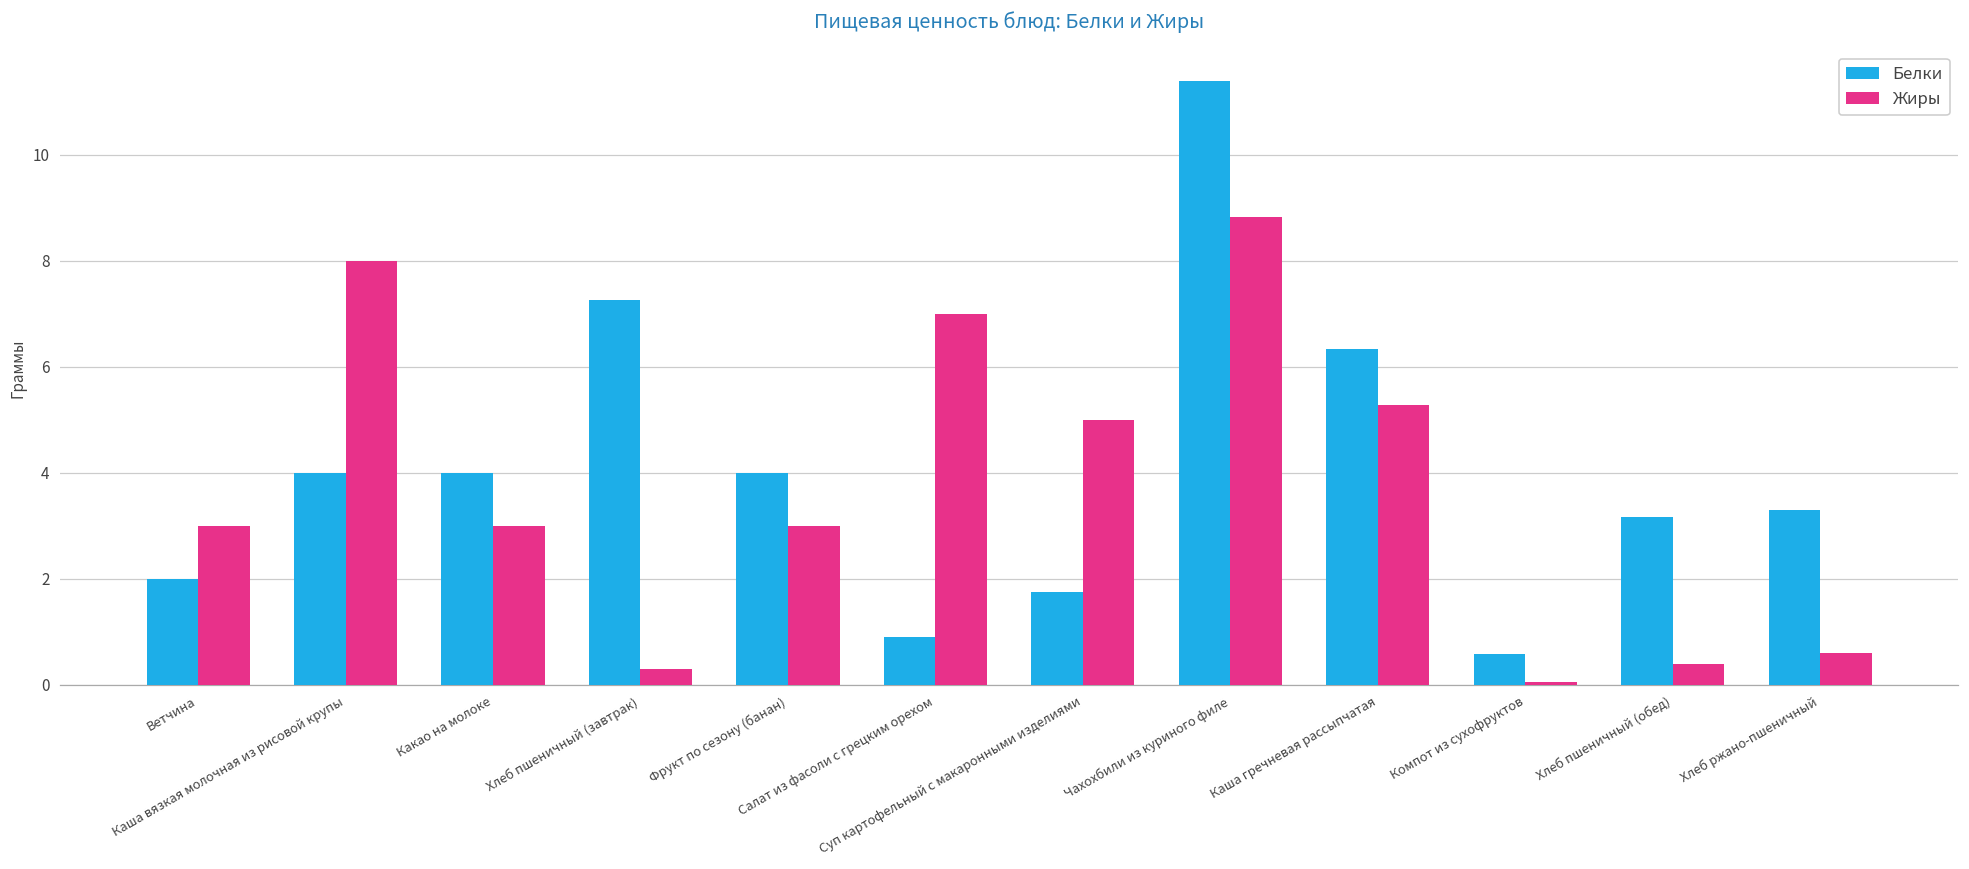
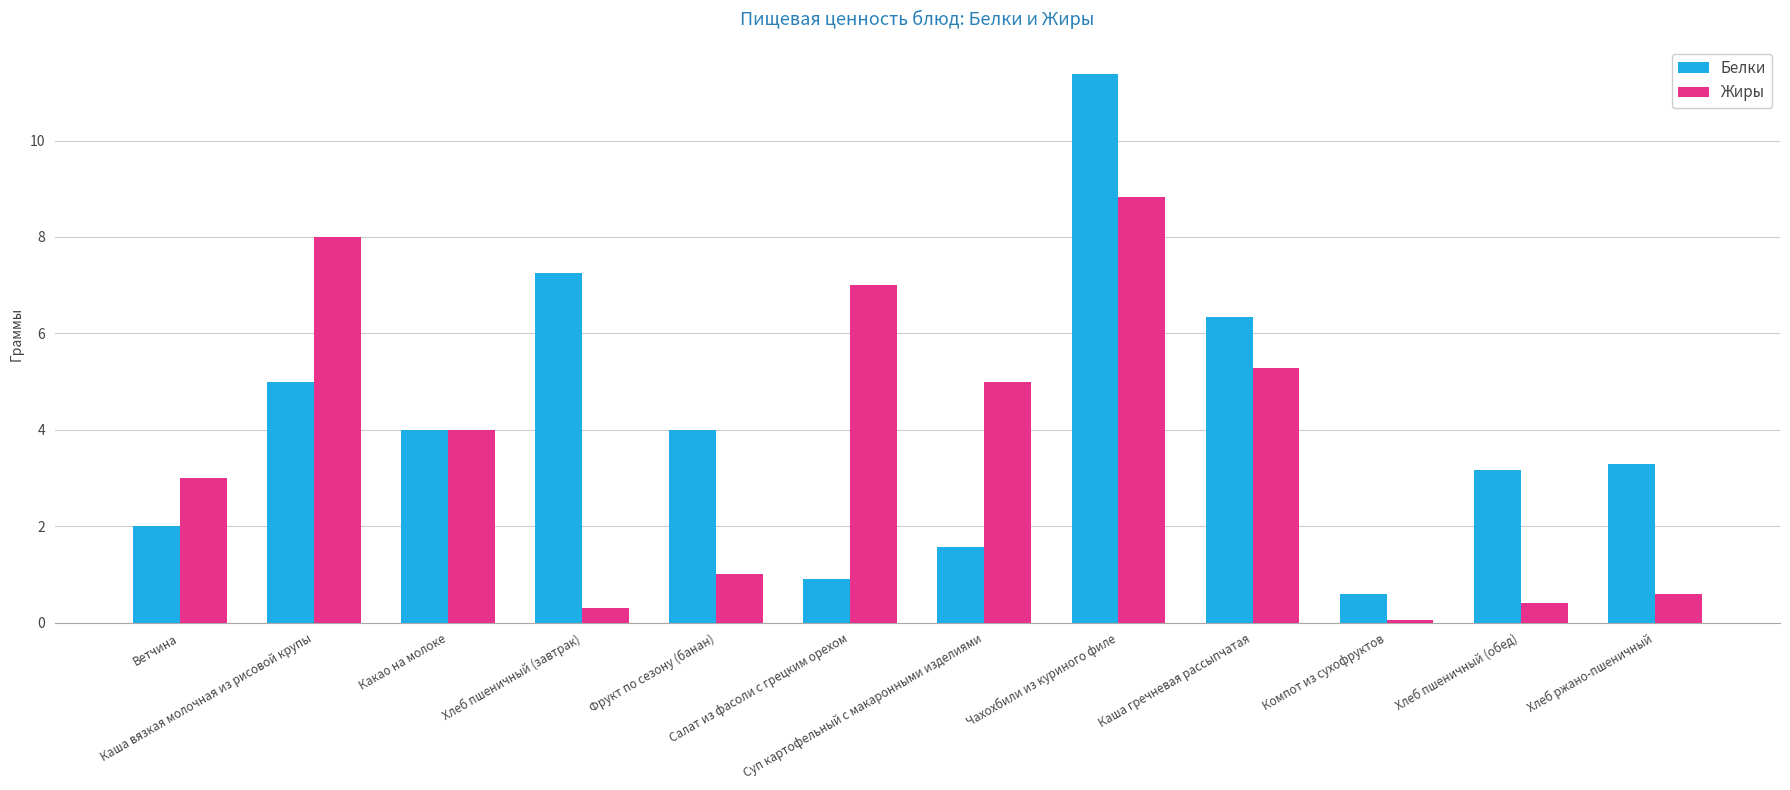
  {
    "Белки": {
      "Ветчина": 2.0,
-     "Каша вязкая молочная из рисовой крупы": 4,
+     "Каша вязкая молочная из рисовой крупы": 5,
      "Какао на молоке": 4.0,
      "Хлеб пшеничный (завтрак)": 7.3,
      "Фрукт по сезону (банан)": 4.0,
      "Салат из фасоли с грецким орехом": 0.9,
-     "Суп картофельный с макаронными изделиями": 1.8,
+     "Суп картофельный с макаронными изделиями": 1.6,
      "Чахохбили из куриного филе": 11.4,
      "Каша гречневая рассыпчатая": 6.3,
      "Компот из сухофруктов": 0.6,
      "Хлеб пшеничный (обед)": 3.2,
      "Хлеб ржано-пшеничный": 3.3
    },
    "Жиры": {
      "Ветчина": 3,
      "Каша вязкая молочная из рисовой крупы": 8,
-     "Какао на молоке": 3,
+     "Какао на молоке": 4,
      "Хлеб пшеничный (завтрак)": 0.3,
-     "Фрукт по сезону (банан)": 3,
+     "Фрукт по сезону (банан)": 1,
      "Салат из фасоли с грецким орехом": 7,
      "Суп картофельный с макаронными изделиями": 5,
      "Чахохбили из куриного филе": 8.8,
      "Каша гречневая рассыпчатая": 5.3,
      "Хлеб пшеничный (обед)": 0.4,
      "Хлеб ржано-пшеничный": 0.6
    }
  }
